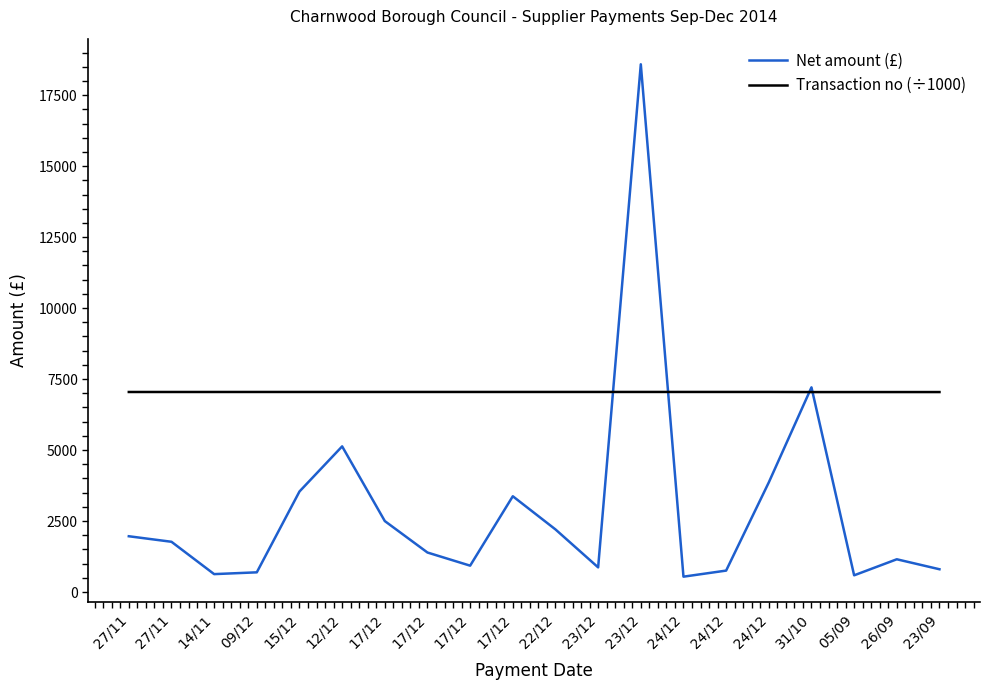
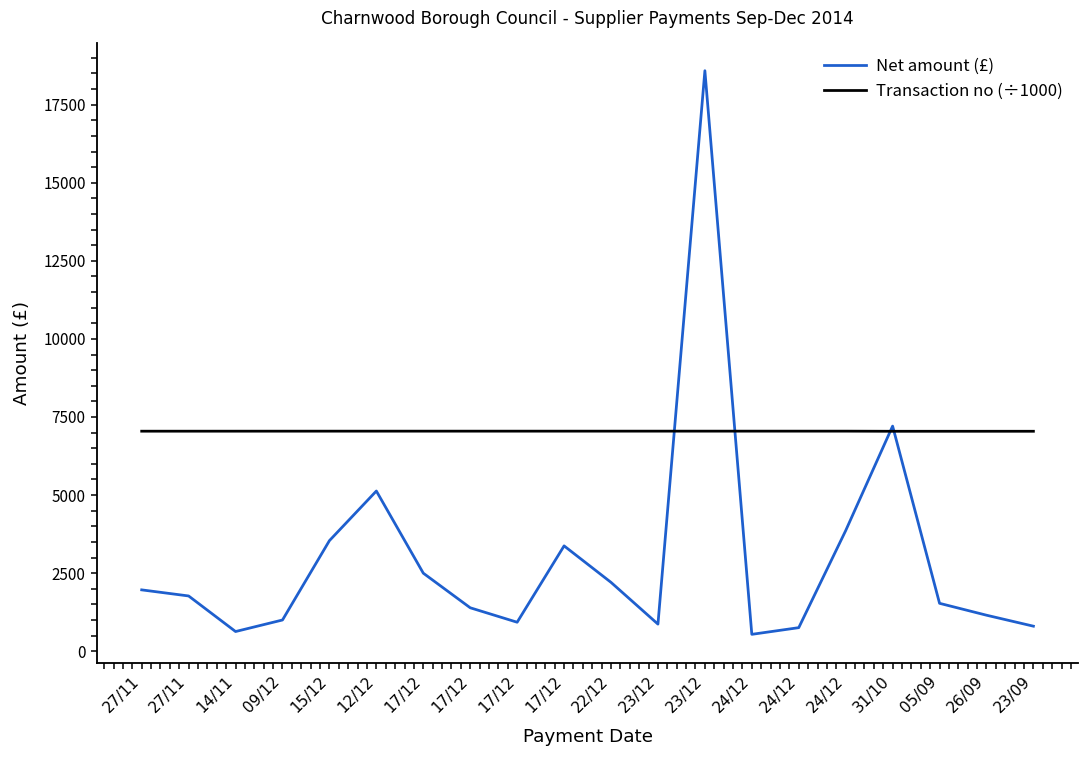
  {
    "Net amount (£)": {
      "14/11": 600,
-     "09/12": 700,
+     "09/12": 1000,
      "15/12": 3500,
      "12/12": 5100,
      "22/12": 2200,
      "31/10": 7200,
-     "05/09": 600,
+     "05/09": 1500,
      "26/09": 1200,
      "23/09": 800
    },
    "Transaction no (÷1000)": {
      "14/11": 7000,
      "09/12": 7000,
      "15/12": 7000,
      "12/12": 7000,
      "22/12": 7000,
      "31/10": 7000,
      "05/09": 7000,
      "26/09": 7000,
      "23/09": 7000
    }
  }
